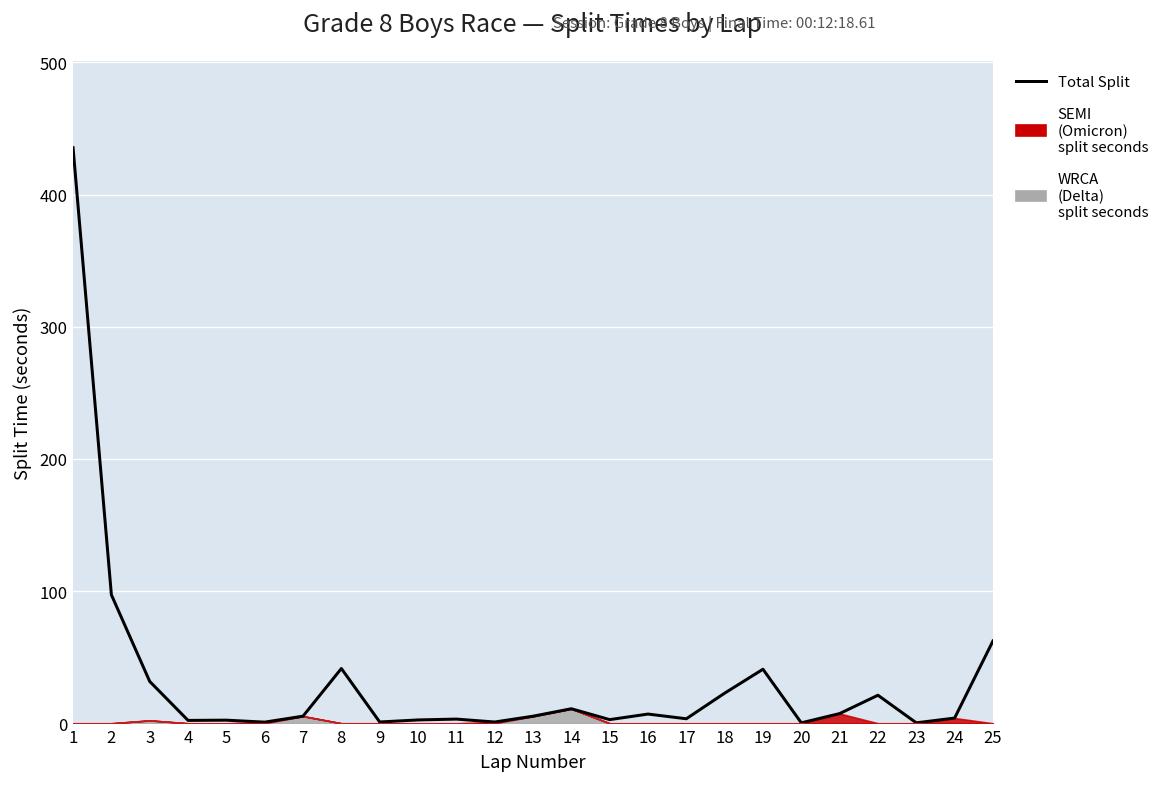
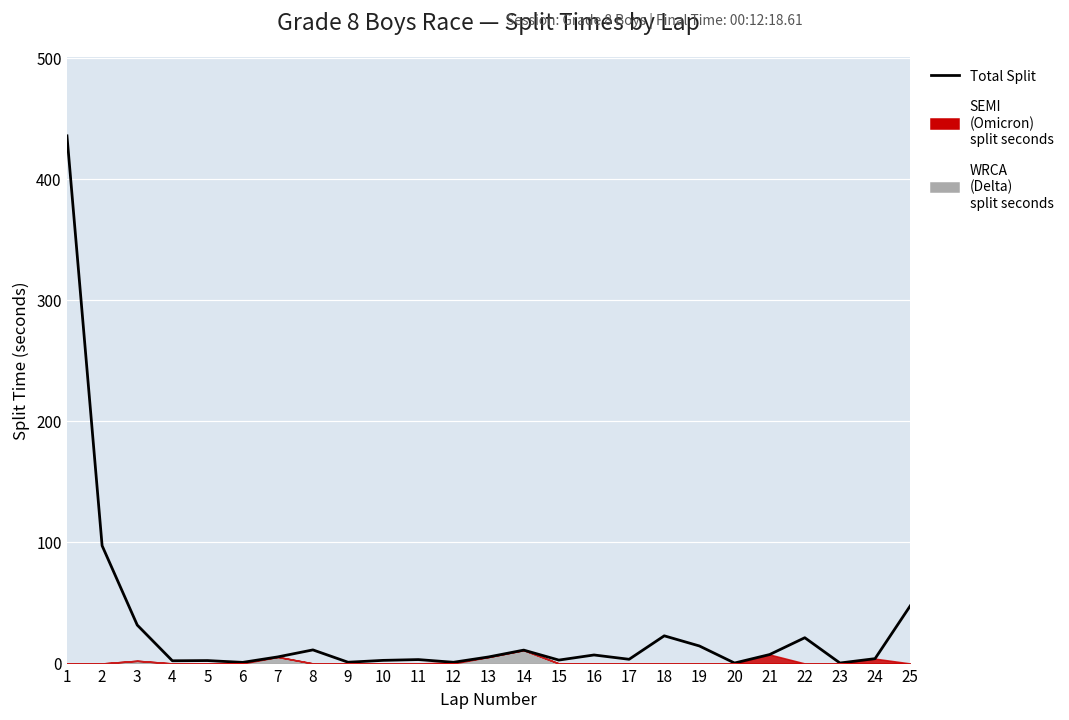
  {
    "Total Split": {
      "1": 435,
      "2": 97,
      "3": 32,
      "5": 2,
-     "8": 41,
+     "8": 11,
      "10": 3,
      "11": 3,
      "15": 3,
      "16": 7,
      "17": 3,
      "18": 23,
-     "19": 41,
+     "19": 14,
      "22": 21,
-     "25": 62
+     "25": 47
    }
  }
